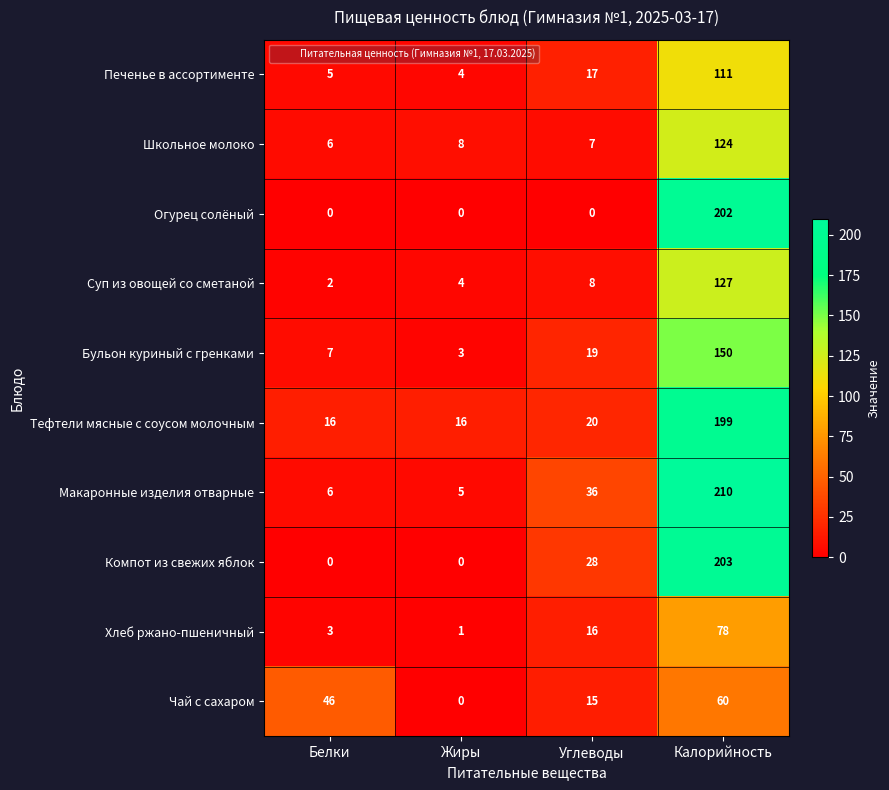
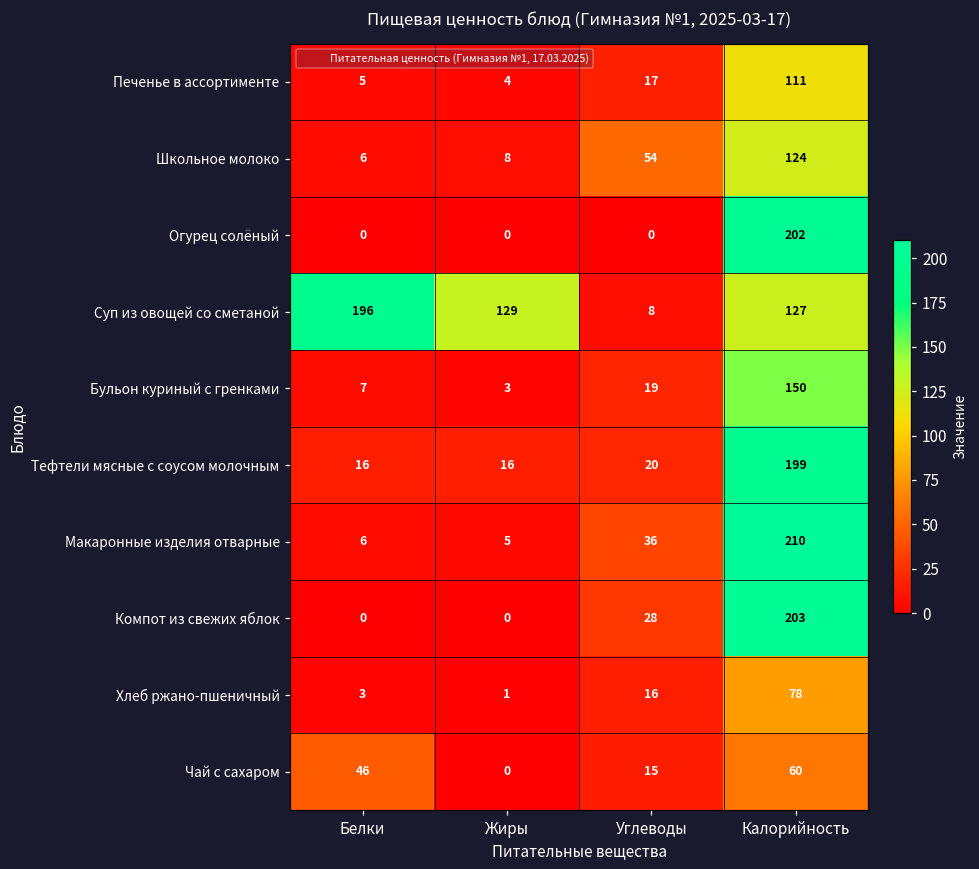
  {
    "Печенье в ассортименте": {
      "Белки": 5,
      "Жиры": 4,
      "Углеводы": 17,
      "Калорийность": 111
    },
    "Школьное молоко": {
      "Белки": 6,
      "Жиры": 8,
-     "Углеводы": 7,
+     "Углеводы": 54,
      "Калорийность": 124
    },
    "Огурец солёный": {
      "Белки": 0,
      "Жиры": 0,
      "Углеводы": 0,
      "Калорийность": 202
    },
    "Суп из овощей со сметаной": {
-     "Белки": 2,
-     "Жиры": 4,
+     "Белки": 196,
+     "Жиры": 129,
      "Углеводы": 8,
      "Калорийность": 127
    },
    "Бульон куриный с гренками": {
      "Белки": 7,
      "Жиры": 3,
      "Углеводы": 19,
      "Калорийность": 150
    },
    "Тефтели мясные с соусом молочным": {
      "Белки": 16,
      "Жиры": 16,
      "Углеводы": 20,
      "Калорийность": 199
    },
    "Макаронные изделия отварные": {
      "Белки": 6,
      "Жиры": 5,
      "Углеводы": 36,
      "Калорийность": 210
    },
    "Компот из свежих яблок": {
      "Белки": 0,
      "Жиры": 0,
      "Углеводы": 28,
      "Калорийность": 203
    },
    "Хлеб ржано-пшеничный": {
      "Белки": 3,
      "Жиры": 1,
      "Углеводы": 16,
      "Калорийность": 78
    },
    "Чай с сахаром": {
      "Белки": 46,
      "Жиры": 0,
      "Углеводы": 15,
      "Калорийность": 60
    }
  }
